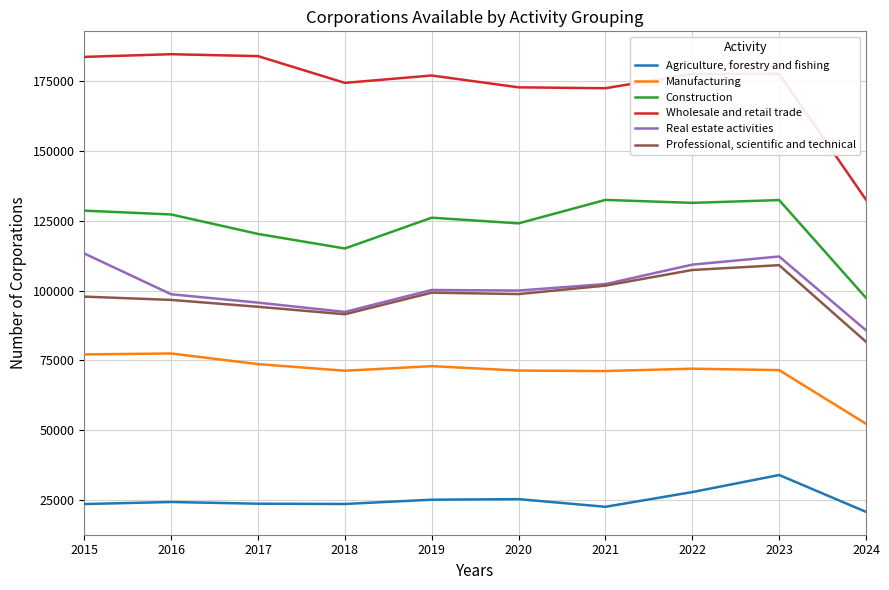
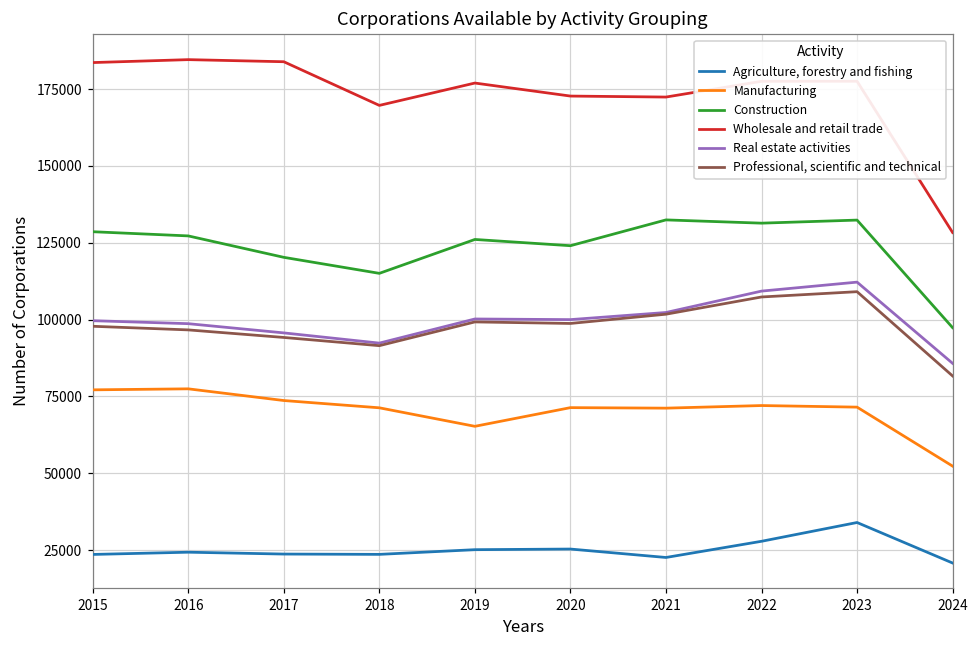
  {
    "Agriculture, forestry and fishing": {
      "2015": 24000,
      "2016": 24000,
      "2017": 24000,
      "2018": 24000,
      "2019": 25000,
      "2020": 25000,
      "2021": 23000,
      "2022": 28000,
      "2023": 34000,
      "2024": 21000
    },
    "Manufacturing": {
      "2015": 77000,
      "2016": 77000,
      "2017": 74000,
      "2018": 71000,
-     "2019": 73000,
+     "2019": 65000,
      "2020": 71000,
      "2021": 71000,
      "2022": 72000,
      "2023": 72000,
      "2024": 52000
    },
    "Construction": {
      "2015": 129000,
      "2016": 127000,
      "2017": 120000,
      "2018": 115000,
      "2019": 126000,
      "2020": 124000,
      "2021": 132000,
      "2022": 131000,
      "2023": 132000,
      "2024": 97000
    },
    "Wholesale and retail trade": {
      "2015": 184000,
      "2016": 185000,
      "2017": 184000,
-     "2018": 174000,
+     "2018": 170000,
      "2019": 177000,
      "2020": 173000,
      "2021": 172000,
-     "2024": 133000
+     "2024": 128000
    },
    "Real estate activities": {
-     "2015": 113000,
+     "2015": 100000,
      "2016": 99000,
      "2017": 96000,
      "2019": 100000,
      "2020": 100000,
      "2022": 109000,
      "2023": 112000,
      "2024": 86000
    },
    "Professional, scientific and technical": {
      "2015": 98000,
      "2016": 97000,
      "2017": 94000,
      "2019": 99000,
      "2020": 99000,
      "2022": 107000,
      "2023": 109000,
      "2024": 82000
    }
  }
